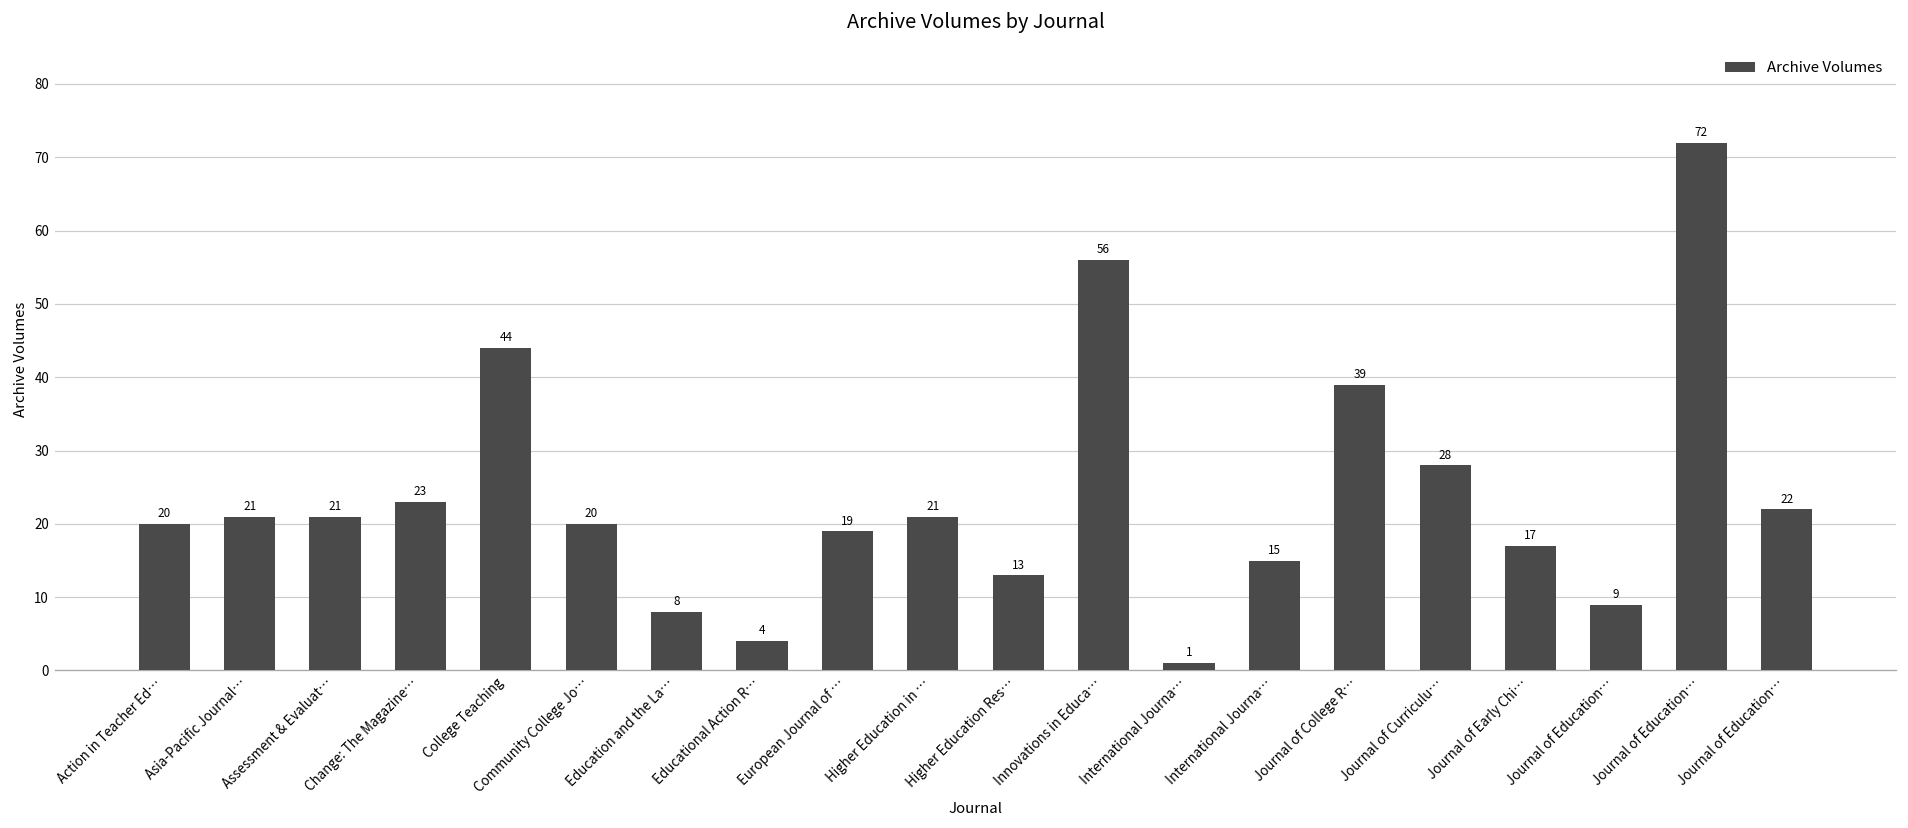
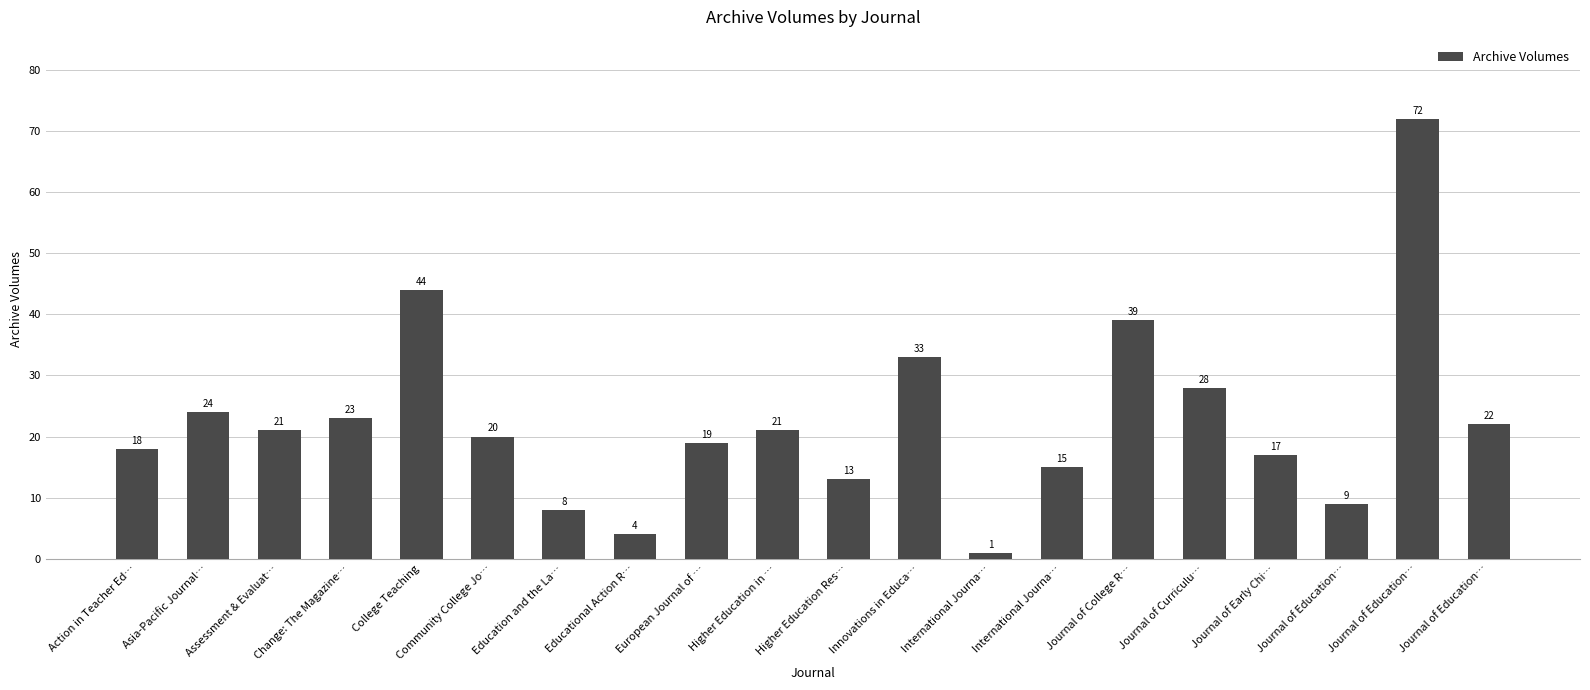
  {
-   "Action in Teacher Ed…": 20,
-   "Asia-Pacific Journal…": 21,
+   "Action in Teacher Ed…": 18,
+   "Asia-Pacific Journal…": 24,
    "Assessment & Evaluat…": 21,
    "Change: The Magazine…": 23,
    "College Teaching": 44,
    "Community College Jo…": 20,
    "Education and the La…": 8,
    "Educational Action R…": 4,
    "European Journal of …": 19,
    "Higher Education in …": 21,
    "Higher Education Res…": 13,
-   "Innovations in Educa…": 56,
+   "Innovations in Educa…": 33,
    "Journal of College R…": 39,
    "Journal of Curriculu…": 28,
    "Journal of Early Chi…": 17
  }
